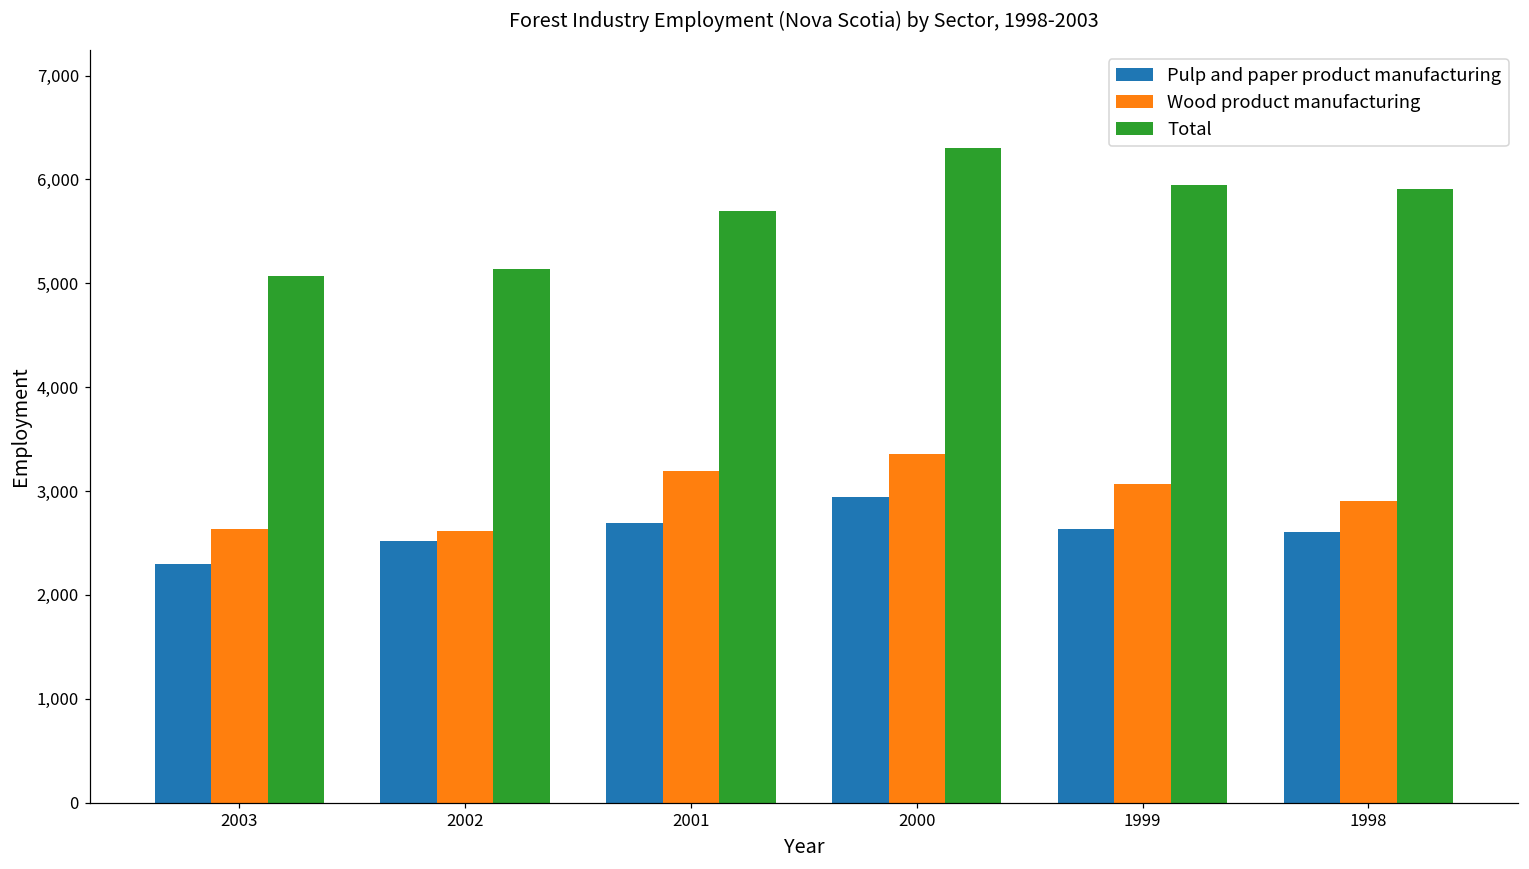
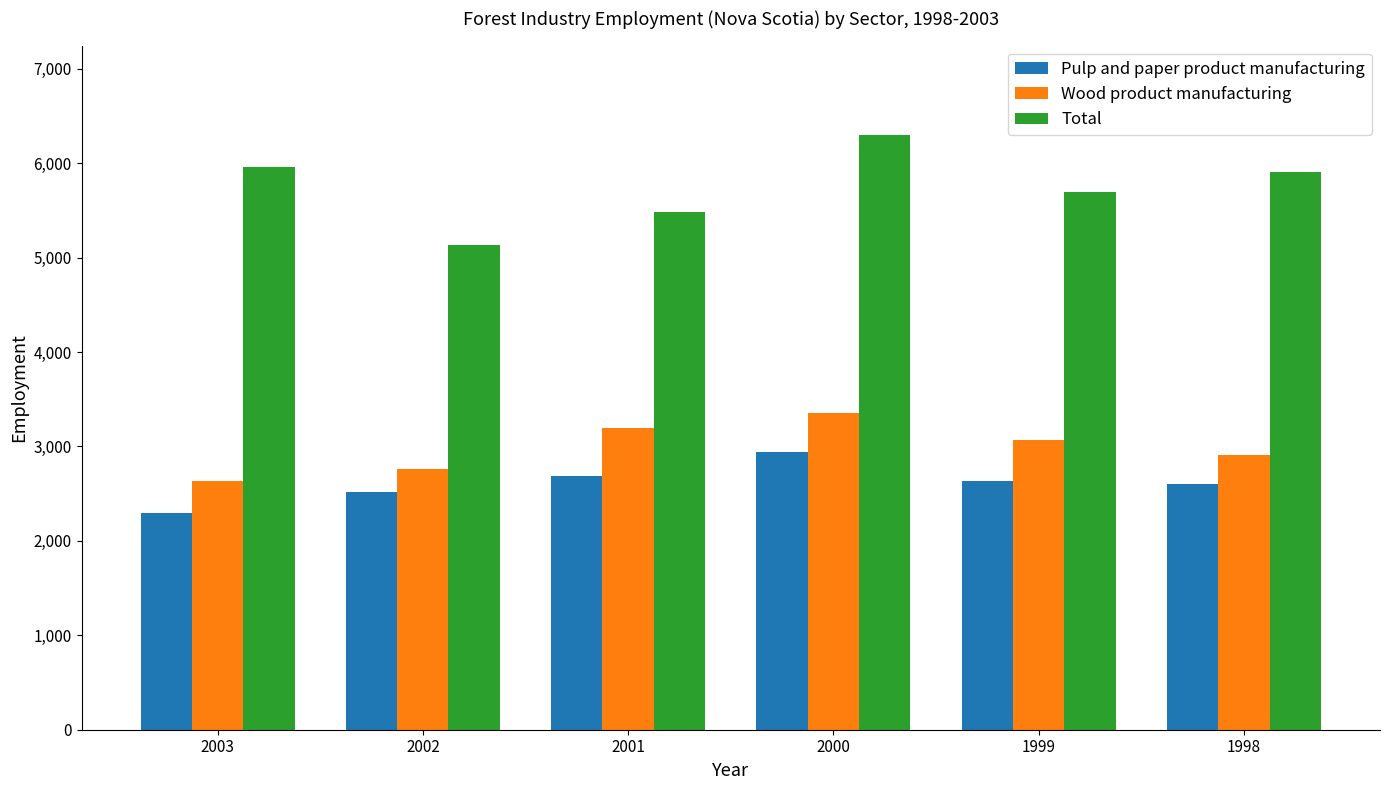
  {
    "Pulp and paper product manufacturing": {
      "2003": "2,300",
      "2002": "2,500",
      "2001": "2,700",
      "2000": "2,900",
      "1999": "2,600",
      "1998": "2,600"
    },
    "Wood product manufacturing": {
      "2003": "2,600",
-     "2002": "2,600",
+     "2002": "2,800",
      "2001": "3,200",
      "2000": "3,400",
      "1999": "3,100",
      "1998": "2,900"
    },
    "Total": {
-     "2003": "5,100",
+     "2003": "6,000",
      "2002": "5,100",
-     "2001": "5,700",
+     "2001": "5,500",
      "2000": "6,300",
-     "1999": "5,900",
+     "1999": "5,700",
      "1998": "5,900"
    }
  }
